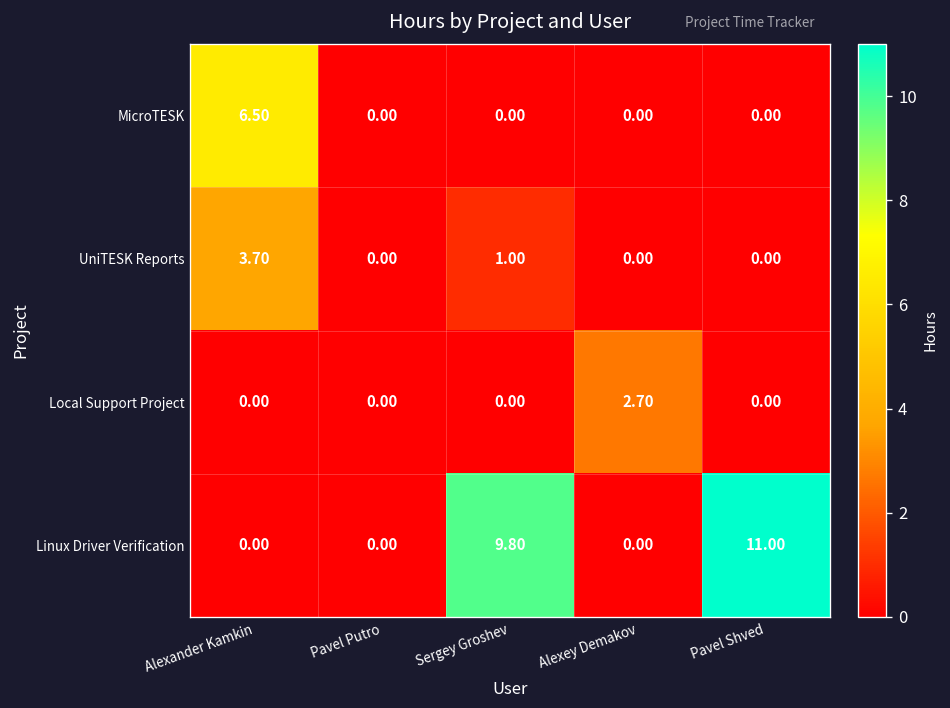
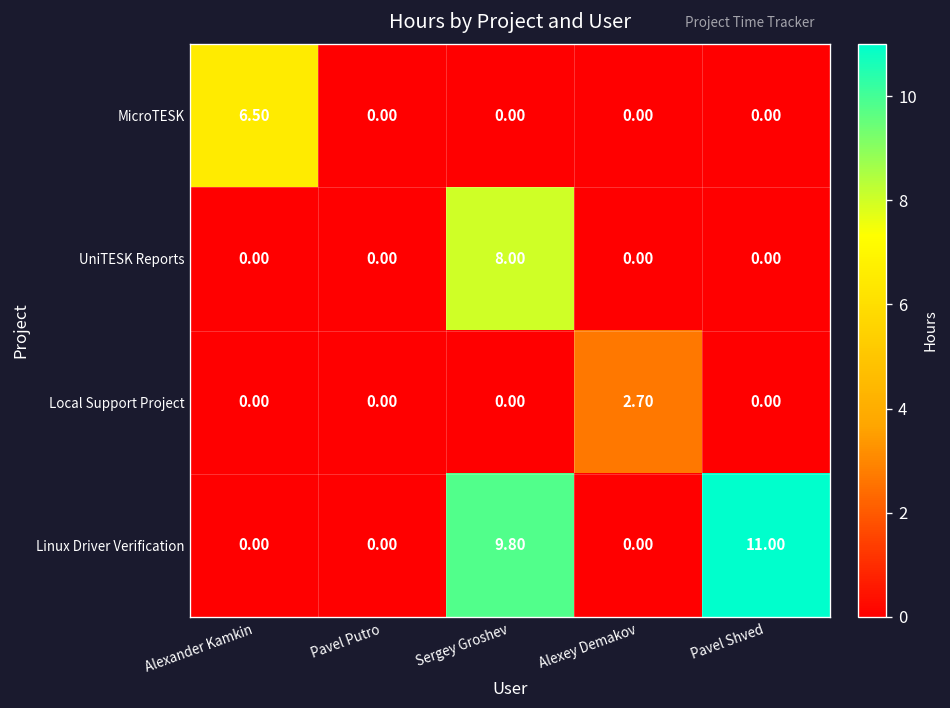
  {
    "MicroTESK": {
      "Alexander Kamkin": 6.50,
      "Pavel Putro": 0.00,
      "Sergey Groshev": 0.00,
      "Alexey Demakov": 0.00,
      "Pavel Shved": 0.00
    },
    "UniTESK Reports": {
-     "Alexander Kamkin": 3.70,
+     "Alexander Kamkin": 0.00,
      "Pavel Putro": 0.00,
-     "Sergey Groshev": 1.00,
+     "Sergey Groshev": 8.00,
      "Alexey Demakov": 0.00,
      "Pavel Shved": 0.00
    },
    "Local Support Project": {
      "Alexander Kamkin": 0.00,
      "Pavel Putro": 0.00,
      "Sergey Groshev": 0.00,
      "Alexey Demakov": 2.70,
      "Pavel Shved": 0.00
    },
    "Linux Driver Verification": {
      "Alexander Kamkin": 0.00,
      "Pavel Putro": 0.00,
      "Sergey Groshev": 9.80,
      "Alexey Demakov": 0.00,
      "Pavel Shved": 11.00
    }
  }
